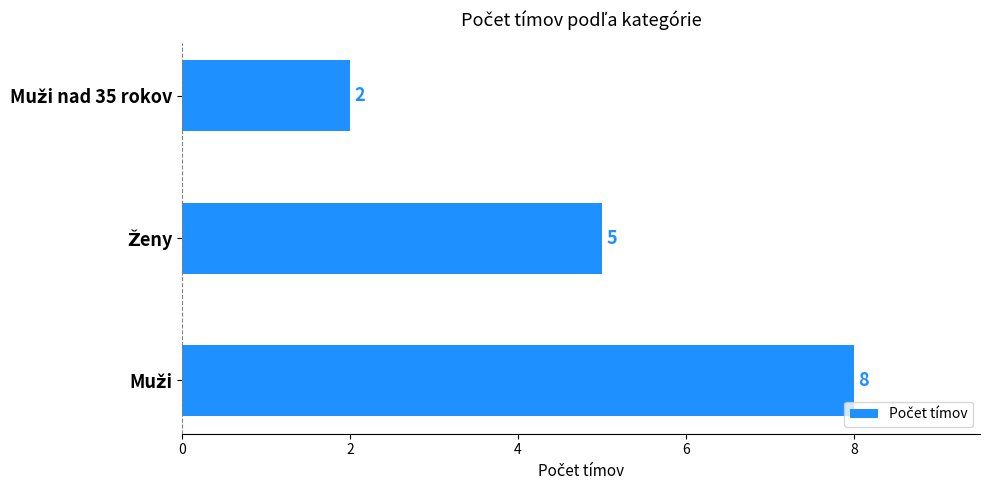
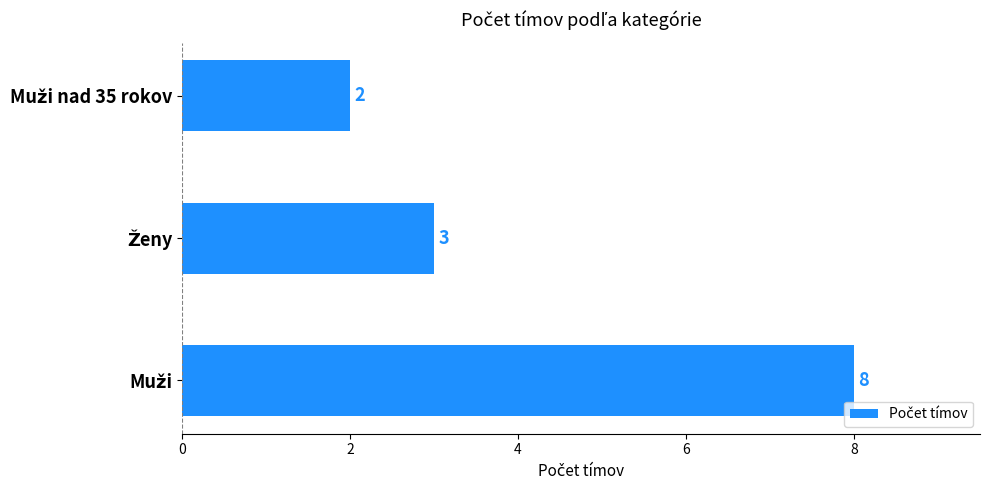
  {
    "Muži nad 35 rokov": 2,
-   "Ženy": 5,
+   "Ženy": 3,
    "Muži": 8
  }
